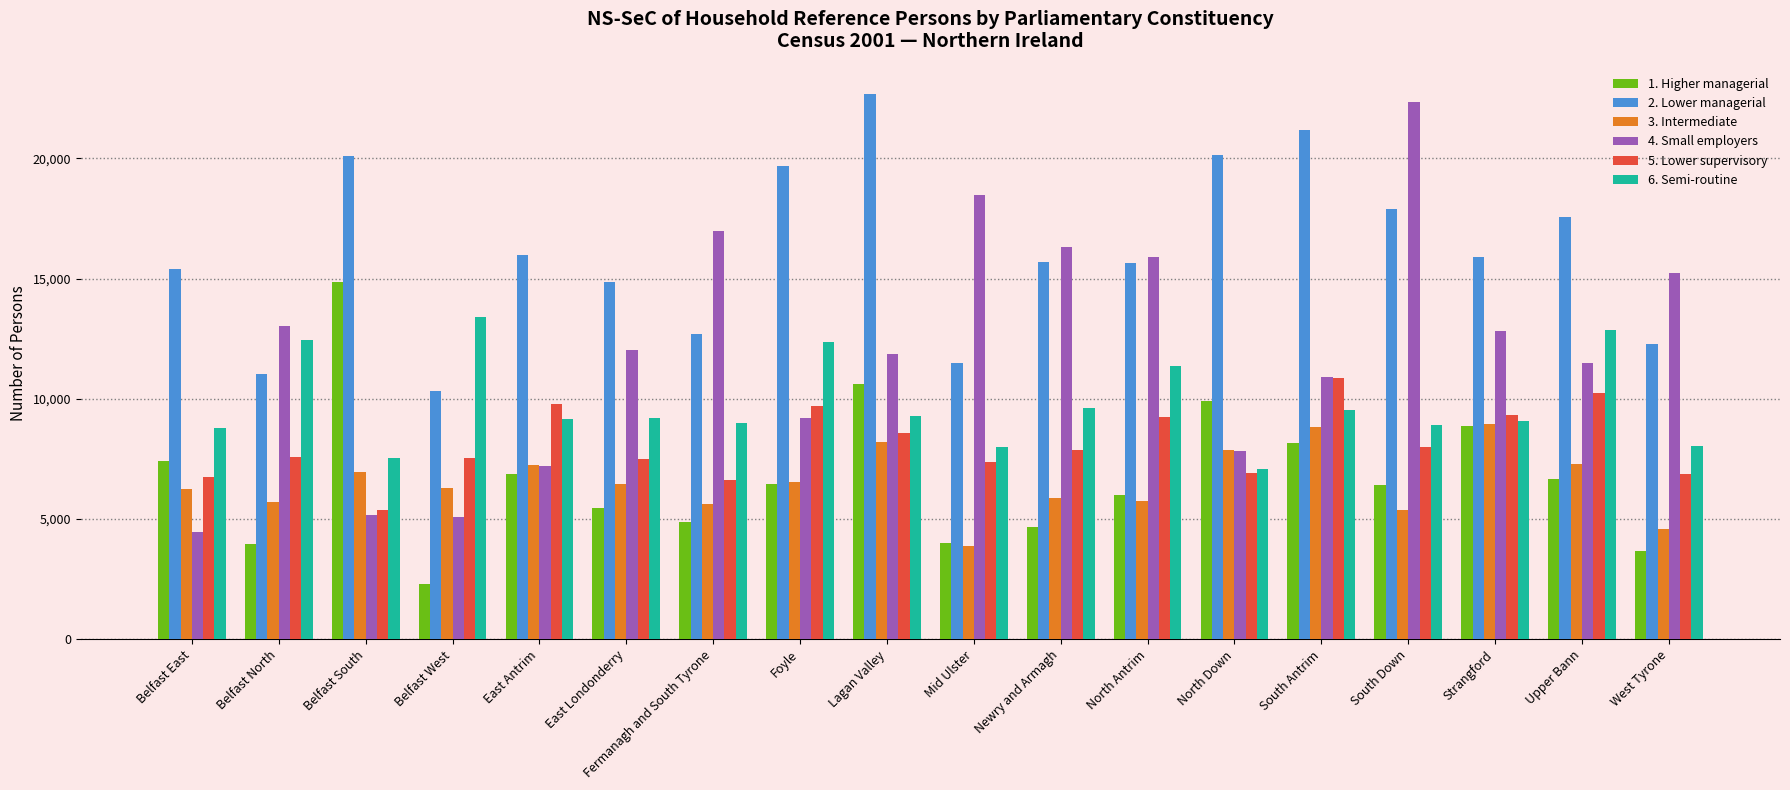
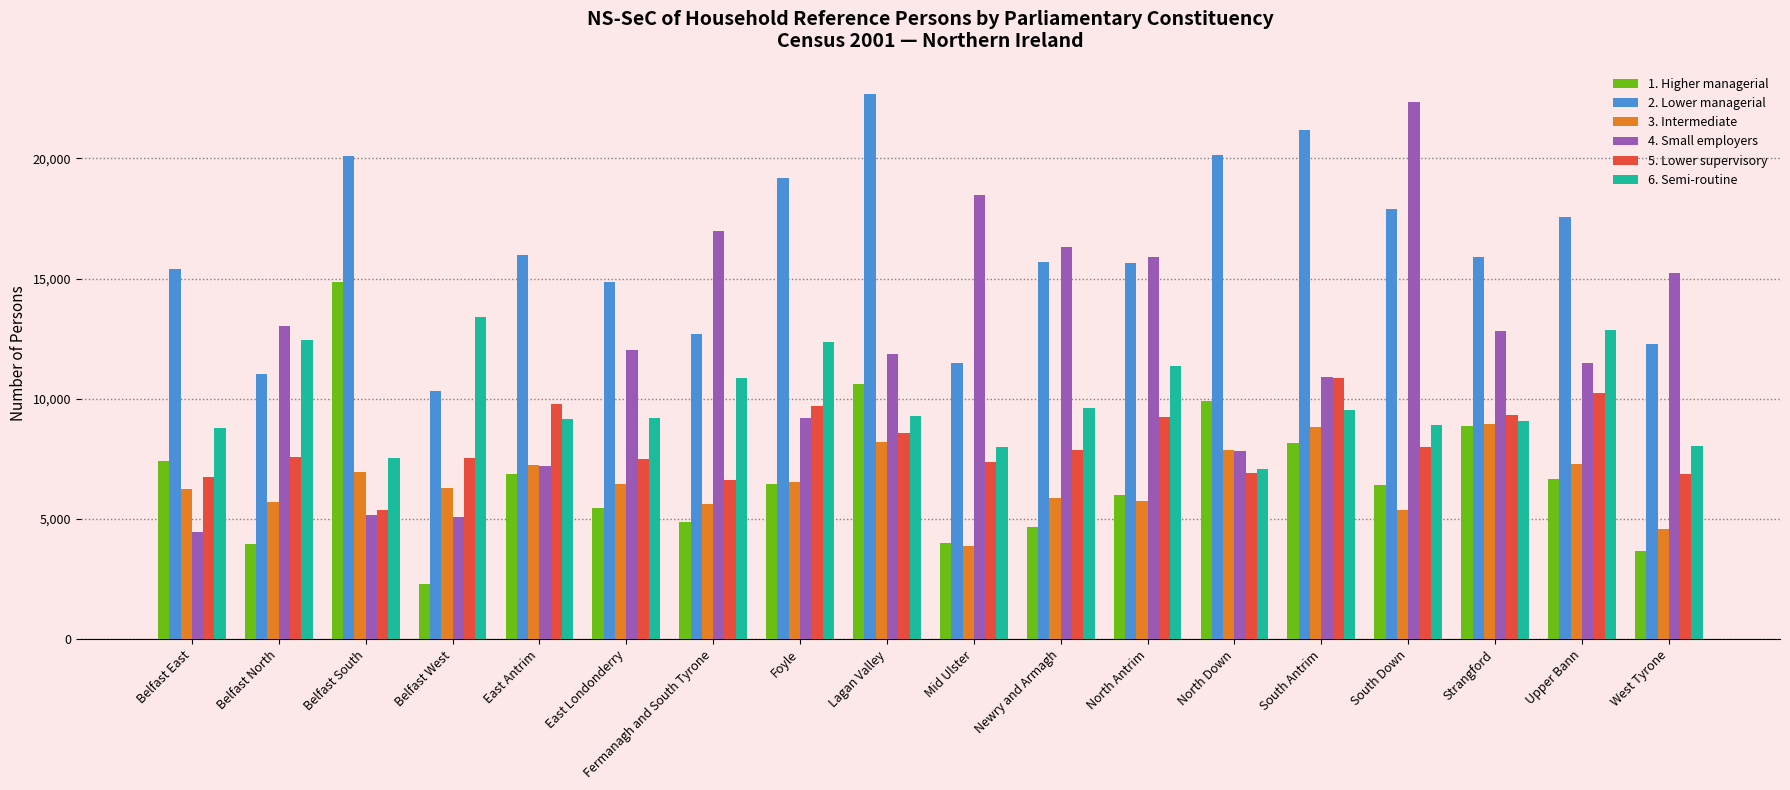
  {
    "1. Higher managerial": {
      "Belfast East": "7,400",
      "Belfast North": "3,900",
      "Belfast South": "14,900",
      "Belfast West": "2,300",
      "East Antrim": "6,900",
      "East Londonderry": "5,500",
      "Fermanagh and South Tyrone": "4,900",
      "Foyle": "6,400",
      "Lagan Valley": "10,600",
      "Mid Ulster": "4,000",
      "Newry and Armagh": "4,700",
      "North Antrim": "6,000",
      "North Down": "9,900",
      "South Antrim": "8,200",
      "South Down": "6,400",
      "Strangford": "8,900",
      "Upper Bann": "6,700",
      "West Tyrone": "3,700"
    },
    "2. Lower managerial": {
      "Belfast East": "15,400",
      "Belfast North": "11,000",
      "Belfast South": "20,100",
      "Belfast West": "10,300",
      "East Antrim": "16,000",
      "East Londonderry": "14,900",
      "Fermanagh and South Tyrone": "12,700",
-     "Foyle": "19,700",
+     "Foyle": "19,200",
      "Lagan Valley": "22,700",
      "Mid Ulster": "11,500",
      "Newry and Armagh": "15,700",
      "North Antrim": "15,600",
      "North Down": "20,100",
      "South Antrim": "21,200",
      "South Down": "17,900",
      "Strangford": "15,900",
      "Upper Bann": "17,600",
      "West Tyrone": "12,300"
    },
    "4. Small employers": {
      "Belfast East": "4,500",
      "Belfast North": "13,000",
      "Belfast South": "5,200",
      "Belfast West": "5,100",
      "East Antrim": "7,200",
      "East Londonderry": "12,000",
      "Fermanagh and South Tyrone": "17,000",
      "Foyle": "9,200",
      "Lagan Valley": "11,900",
      "Mid Ulster": "18,500",
      "Newry and Armagh": "16,300",
      "North Antrim": "15,900",
      "North Down": "7,800",
      "South Antrim": "10,900",
      "South Down": "22,400",
      "Strangford": "12,800",
      "Upper Bann": "11,500",
      "West Tyrone": "15,300"
    },
    "6. Semi-routine": {
      "Belfast East": "8,800",
      "Belfast North": "12,400",
      "Belfast South": "7,500",
      "Belfast West": "13,400",
      "East Antrim": "9,200",
      "East Londonderry": "9,200",
-     "Fermanagh and South Tyrone": "9,000",
+     "Fermanagh and South Tyrone": "10,800",
      "Foyle": "12,400",
      "Lagan Valley": "9,300",
      "Mid Ulster": "8,000",
      "Newry and Armagh": "9,600",
      "North Antrim": "11,400",
      "North Down": "7,100",
      "South Antrim": "9,500",
      "South Down": "8,900",
      "Strangford": "9,100",
      "Upper Bann": "12,900",
      "West Tyrone": "8,000"
    }
  }
